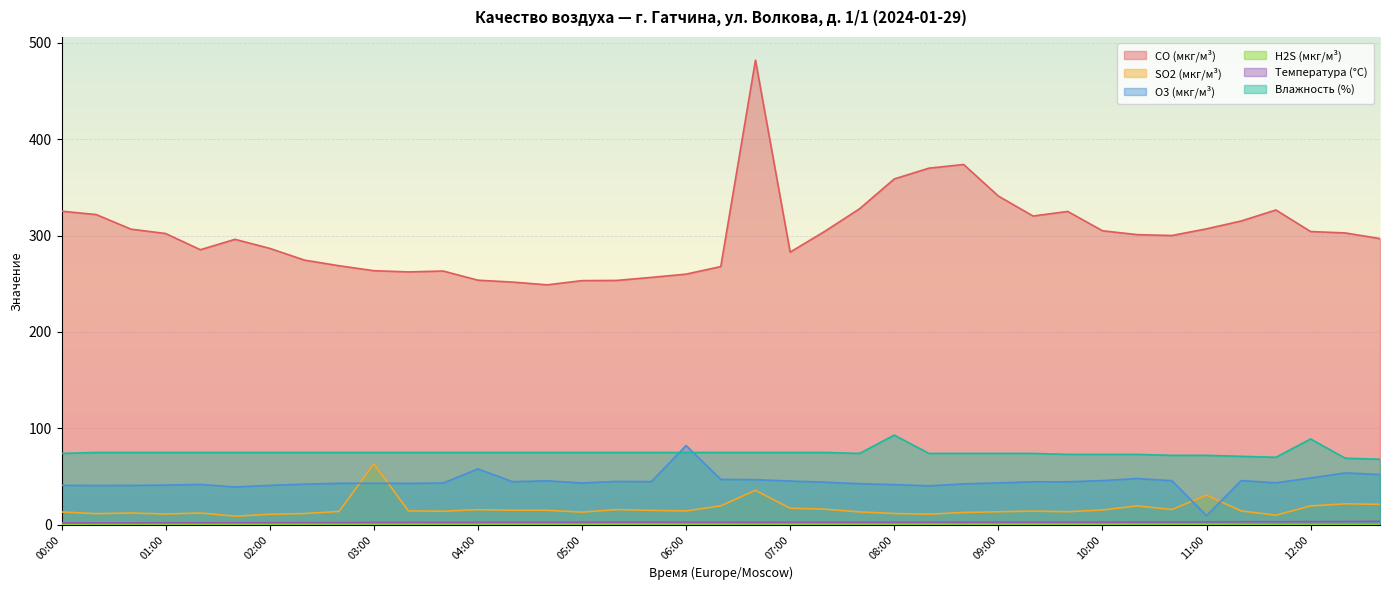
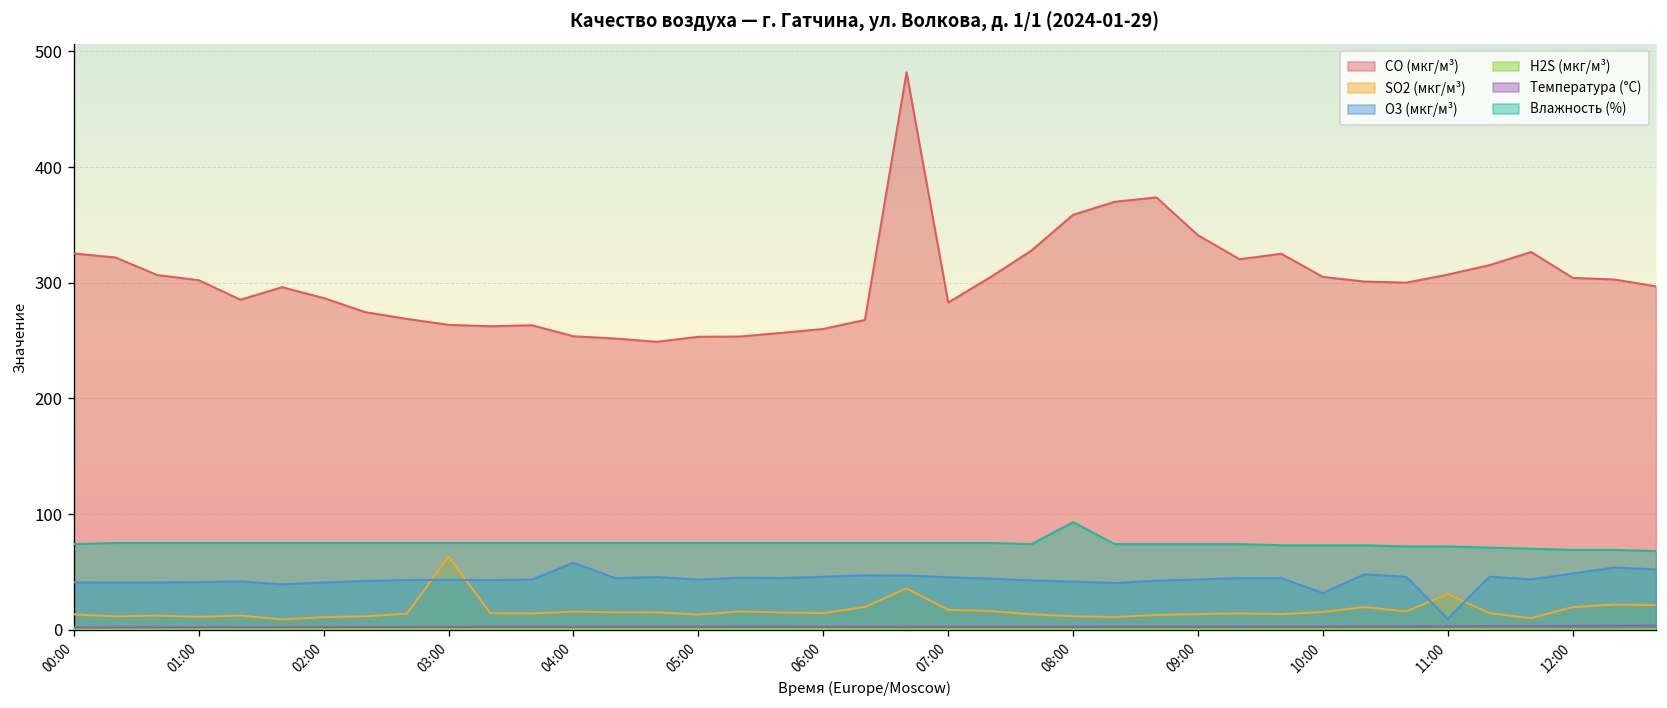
  {
    "CO (мкг/м³)": {
      "00:00": 330,
      "01:00": 300,
      "02:00": 290,
      "03:00": 260,
      "04:00": 250,
      "05:00": 250,
      "06:00": 260,
      "07:00": 280,
      "08:00": 360,
      "09:00": 340,
      "10:00": 300,
      "11:00": 310,
      "12:00": 300
    },
    "SO2 (мкг/м³)": {
      "00:00": 10,
      "01:00": 10,
      "02:00": 10,
      "03:00": 60,
      "04:00": 20,
      "05:00": 10,
      "06:00": 10,
      "07:00": 20,
      "08:00": 10,
      "09:00": 10,
      "10:00": 20,
      "11:00": 30,
      "12:00": 20
    },
    "O3 (мкг/м³)": {
      "00:00": 40,
      "01:00": 40,
      "02:00": 40,
      "03:00": 40,
      "04:00": 60,
      "05:00": 40,
-     "06:00": 80,
+     "06:00": 50,
      "07:00": 50,
      "08:00": 40,
      "09:00": 40,
-     "10:00": 50,
+     "10:00": 30,
      "11:00": 10,
      "12:00": 50
    },
    "H2S (мкг/м³)": {
      "12:00": 0
    },
    "Температура (°C)": {
      "12:00": 0
    },
    "Влажность (%)": {
      "00:00": 70,
      "01:00": 80,
      "02:00": 80,
      "03:00": 80,
      "04:00": 80,
      "05:00": 80,
      "06:00": 80,
      "07:00": 80,
      "08:00": 90,
      "09:00": 70,
      "10:00": 70,
      "11:00": 70,
-     "12:00": 90
+     "12:00": 70
    }
  }
